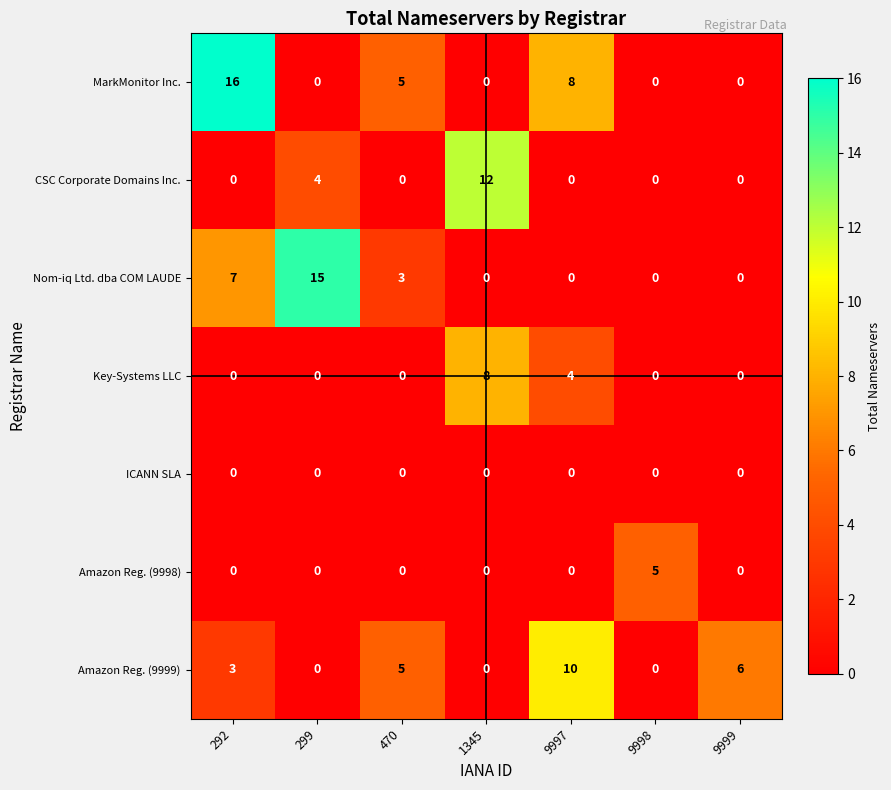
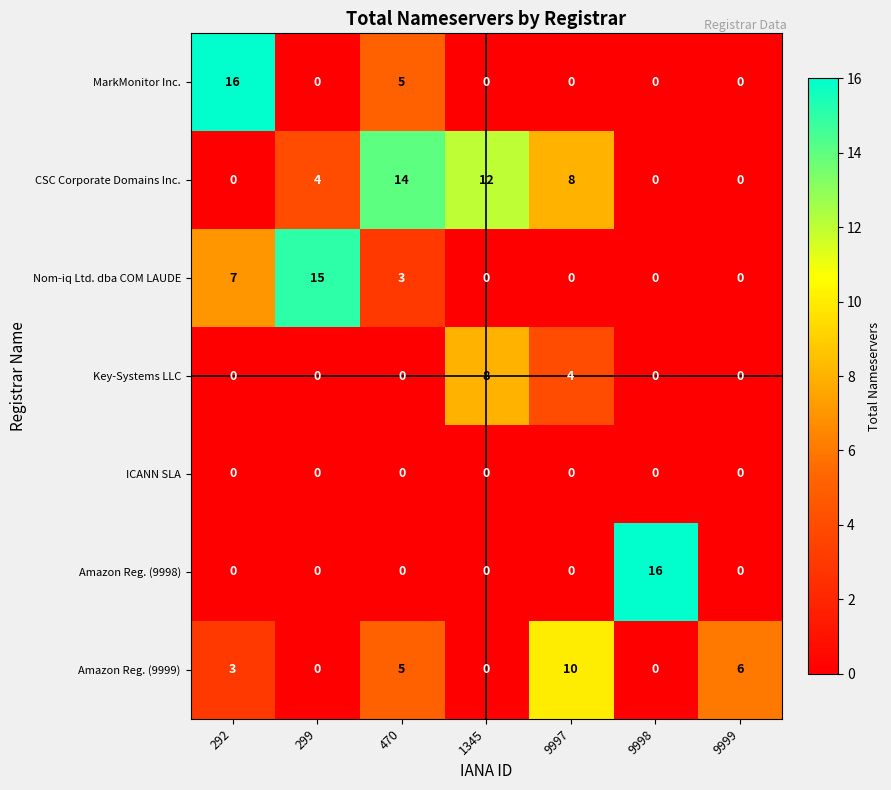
  {
    "MarkMonitor Inc.": {
      "292": 16,
      "299": 0,
      "470": 5,
      "1345": 0,
-     "9997": 8,
+     "9997": 0,
      "9998": 0,
      "9999": 0
    },
    "CSC Corporate Domains Inc.": {
      "292": 0,
      "299": 4,
-     "470": 0,
+     "470": 14,
      "1345": 12,
-     "9997": 0,
+     "9997": 8,
      "9998": 0,
      "9999": 0
    },
    "Nom-iq Ltd. dba COM LAUDE": {
      "292": 7,
      "299": 15,
      "470": 3,
      "1345": 0,
      "9997": 0,
      "9998": 0,
      "9999": 0
    },
    "Key-Systems LLC": {
      "292": 0,
      "299": 0,
      "470": 0,
      "1345": 8,
      "9997": 4,
      "9998": 0,
      "9999": 0
    },
    "ICANN SLA": {
      "292": 0,
      "299": 0,
      "470": 0,
      "1345": 0,
      "9997": 0,
      "9998": 0,
      "9999": 0
    },
    "Amazon Reg. (9998)": {
      "292": 0,
      "299": 0,
      "470": 0,
      "1345": 0,
      "9997": 0,
-     "9998": 5,
+     "9998": 16,
      "9999": 0
    },
    "Amazon Reg. (9999)": {
      "292": 3,
      "299": 0,
      "470": 5,
      "1345": 0,
      "9997": 10,
      "9998": 0,
      "9999": 6
    }
  }
